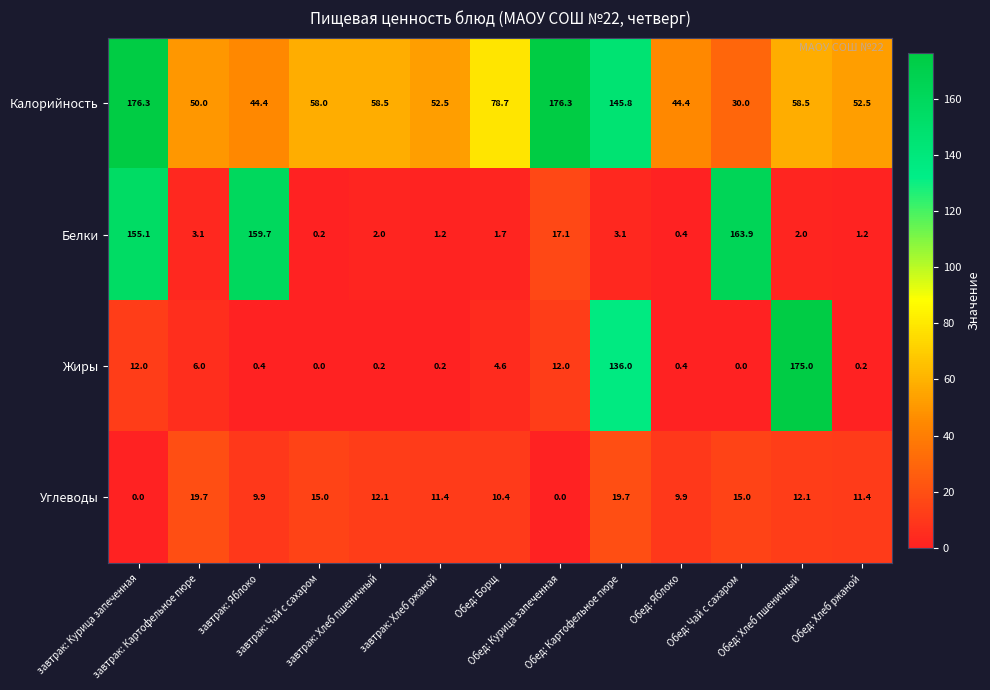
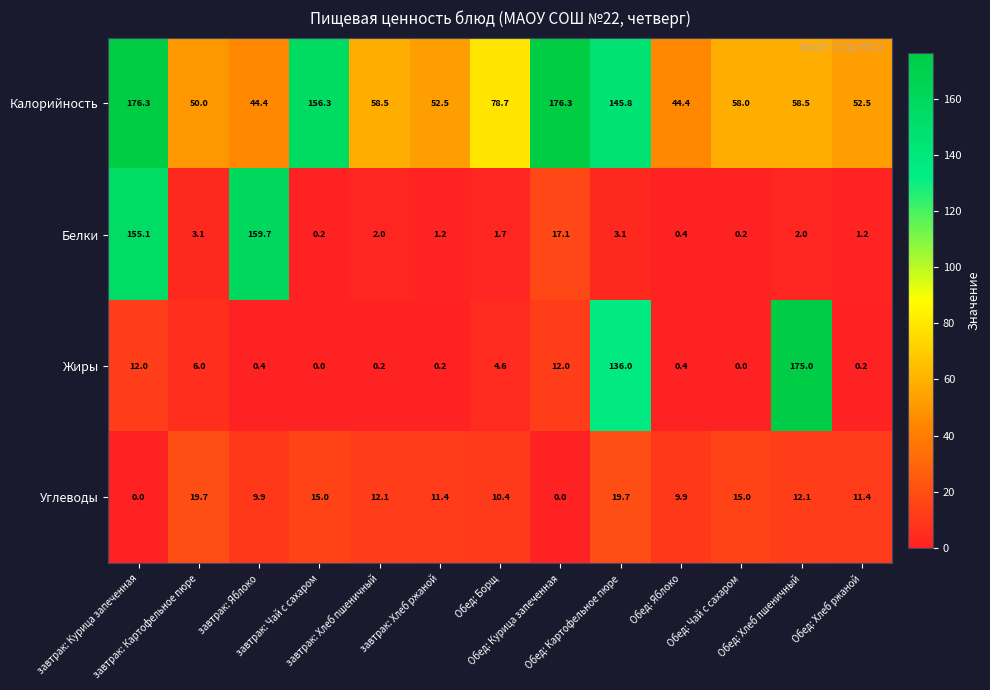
  {
    "Калорийность": {
      "завтрак: Курица запеченная": 176.3,
      "завтрак: Картофельное пюре": 50.0,
      "завтрак: Яблоко": 44.4,
-     "завтрак: Чай с сахаром": 58.0,
+     "завтрак: Чай с сахаром": 156.3,
      "завтрак: Хлеб пшеничный": 58.5,
      "завтрак: Хлеб ржаной": 52.5,
      "Обед: Борщ": 78.7,
      "Обед: Курица запеченная": 176.3,
      "Обед: Картофельное пюре": 145.8,
      "Обед: Яблоко": 44.4,
-     "Обед: Чай с сахаром": 30.0,
+     "Обед: Чай с сахаром": 58.0,
      "Обед: Хлеб пшеничный": 58.5
    },
    "Белки": {
      "завтрак: Курица запеченная": 155.1,
      "завтрак: Картофельное пюре": 3.1,
      "завтрак: Яблоко": 159.7,
      "завтрак: Чай с сахаром": 0.2,
      "завтрак: Хлеб пшеничный": 2.0,
      "завтрак: Хлеб ржаной": 1.2,
      "Обед: Борщ": 1.7,
      "Обед: Курица запеченная": 17.1,
      "Обед: Картофельное пюре": 3.1,
      "Обед: Яблоко": 0.4,
-     "Обед: Чай с сахаром": 163.9,
+     "Обед: Чай с сахаром": 0.2,
      "Обед: Хлеб пшеничный": 2.0,
      "Обед: Хлеб ржаной": 1.2
    },
    "Жиры": {
      "завтрак: Курица запеченная": 12.0,
      "завтрак: Картофельное пюре": 6.0,
      "завтрак: Яблоко": 0.4,
      "завтрак: Чай с сахаром": 0.0,
      "завтрак: Хлеб пшеничный": 0.2,
      "завтрак: Хлеб ржаной": 0.2,
      "Обед: Борщ": 4.6,
      "Обед: Курица запеченная": 12.0,
      "Обед: Картофельное пюре": 136.0,
      "Обед: Яблоко": 0.4,
      "Обед: Чай с сахаром": 0.0,
      "Обед: Хлеб пшеничный": 175.0,
      "Обед: Хлеб ржаной": 0.2
    },
    "Углеводы": {
      "завтрак: Курица запеченная": 0.0,
      "завтрак: Картофельное пюре": 19.7,
      "завтрак: Яблоко": 9.9,
      "завтрак: Чай с сахаром": 15.0,
      "завтрак: Хлеб пшеничный": 12.1,
      "завтрак: Хлеб ржаной": 11.4,
      "Обед: Борщ": 10.4,
      "Обед: Курица запеченная": 0.0,
      "Обед: Картофельное пюре": 19.7,
      "Обед: Яблоко": 9.9,
      "Обед: Чай с сахаром": 15.0,
      "Обед: Хлеб пшеничный": 12.1,
      "Обед: Хлеб ржаной": 11.4
    }
  }
